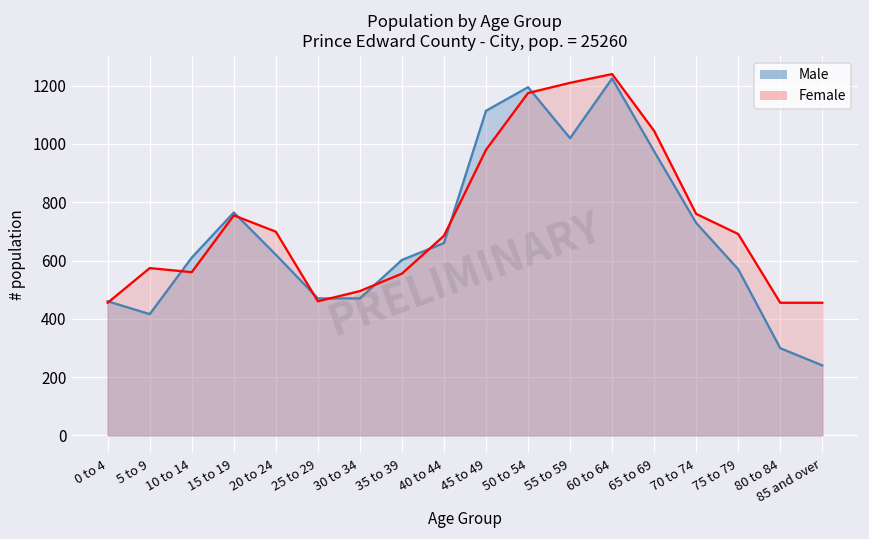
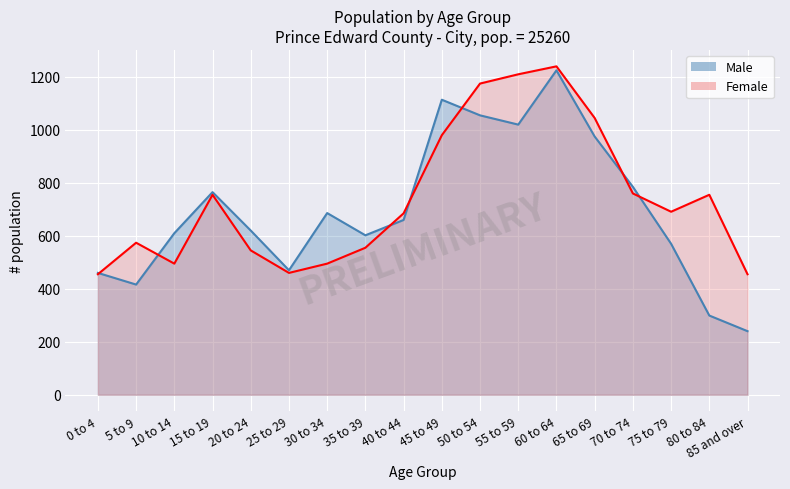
  {
    "Male": {
      "5 to 9": 420,
      "10 to 14": 610,
      "15 to 19": 770,
      "20 to 24": 620,
      "25 to 29": 470,
-     "30 to 34": 470,
+     "30 to 34": 690,
      "35 to 39": 600,
      "40 to 44": 660,
      "45 to 49": 1110,
-     "50 to 54": 1200,
+     "50 to 54": 1060,
      "55 to 59": 1020,
      "60 to 64": 1230,
      "65 to 69": 980,
-     "70 to 74": 730,
+     "70 to 74": 790,
      "75 to 79": 570,
      "80 to 84": 300,
      "85 and over": 240
    },
    "Female": {
      "5 to 9": 570,
-     "10 to 14": 560,
+     "10 to 14": 500,
      "15 to 19": 760,
-     "20 to 24": 700,
+     "20 to 24": 550,
      "25 to 29": 460,
      "30 to 34": 500,
      "35 to 39": 560,
      "40 to 44": 690,
      "45 to 49": 980,
      "50 to 54": 1180,
      "55 to 59": 1210,
      "60 to 64": 1240,
      "65 to 69": 1050,
      "70 to 74": 760,
      "75 to 79": 690,
-     "80 to 84": 460,
+     "80 to 84": 760,
      "85 and over": 460
    }
  }
